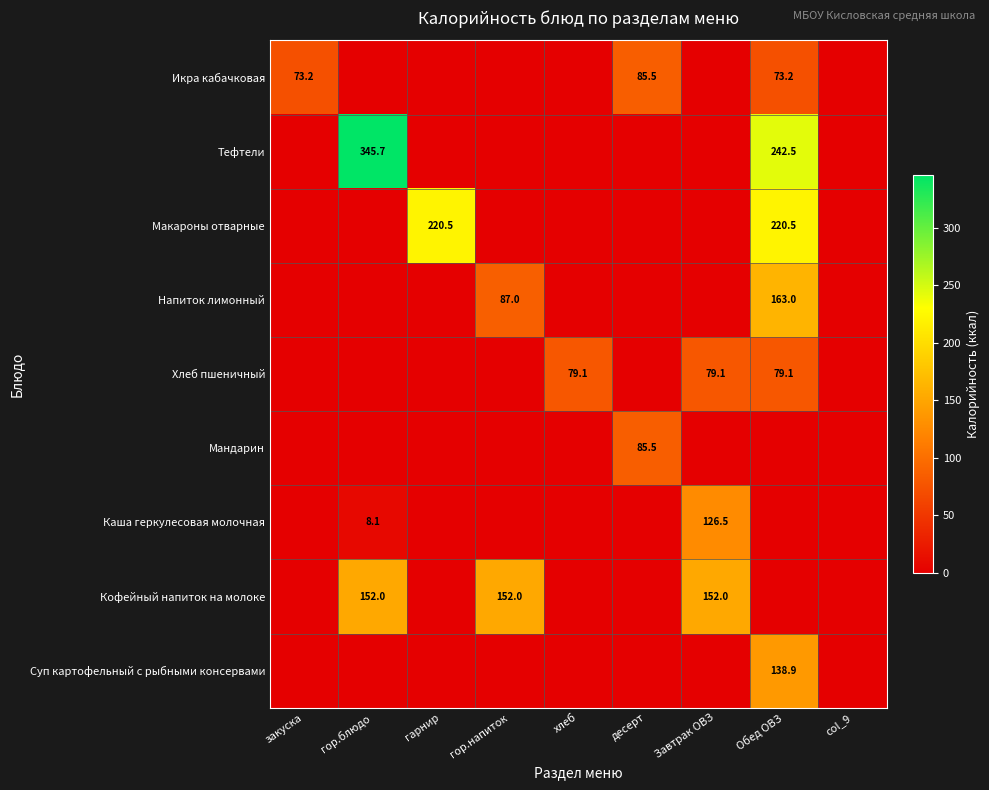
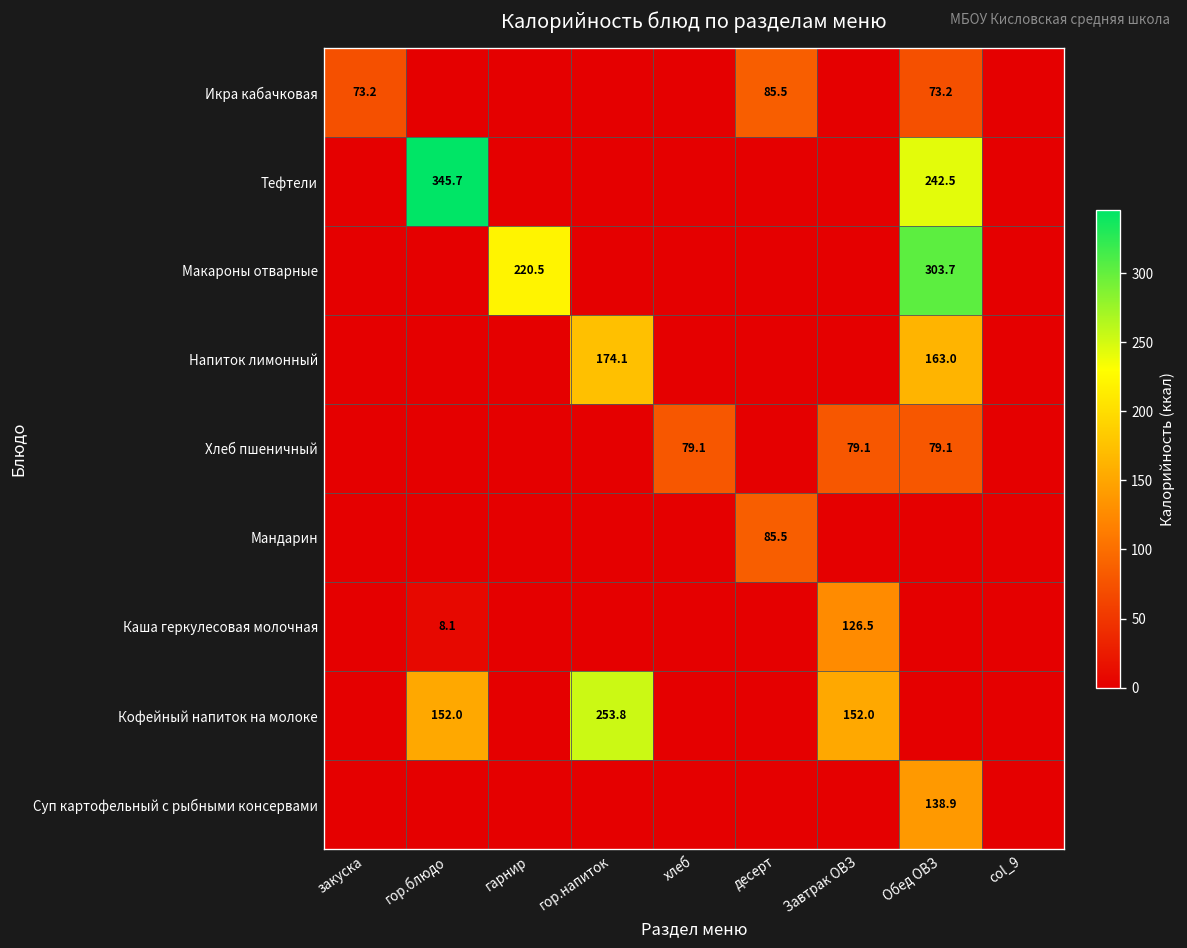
  {
    "Икра кабачковая": {
      "закуска": 73.2,
      "десерт": 85.5,
      "Обед ОВЗ": 73.2
    },
    "Тефтели": {
      "гор.блюдо": 345.7,
      "Обед ОВЗ": 242.5
    },
    "Макароны отварные": {
      "гарнир": 220.5,
-     "Обед ОВЗ": 220.5
+     "Обед ОВЗ": 303.7
    },
    "Напиток лимонный": {
-     "гор.напиток": 87.0,
+     "гор.напиток": 174.1,
      "Обед ОВЗ": 163.0
    },
    "Хлеб пшеничный": {
      "хлеб": 79.1,
      "Завтрак ОВЗ": 79.1,
      "Обед ОВЗ": 79.1
    },
    "Мандарин": {
      "десерт": 85.5
    },
    "Каша геркулесовая молочная": {
      "гор.блюдо": 8.1,
      "Завтрак ОВЗ": 126.5
    },
    "Кофейный напиток на молоке": {
      "гор.блюдо": 152.0,
-     "гор.напиток": 152.0,
+     "гор.напиток": 253.8,
      "Завтрак ОВЗ": 152.0
    },
    "Суп картофельный с рыбными консервами": {
      "Обед ОВЗ": 138.9
    }
  }
